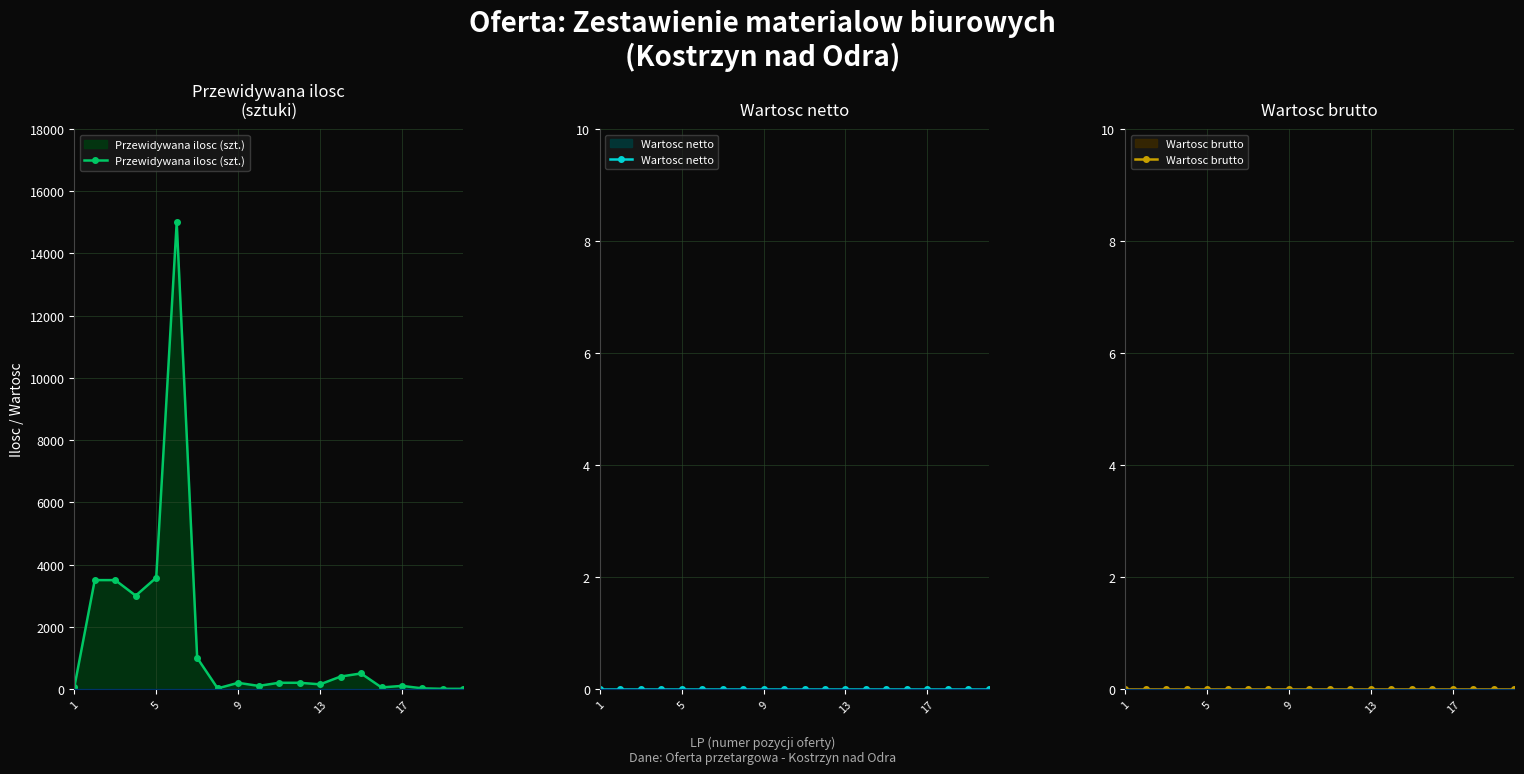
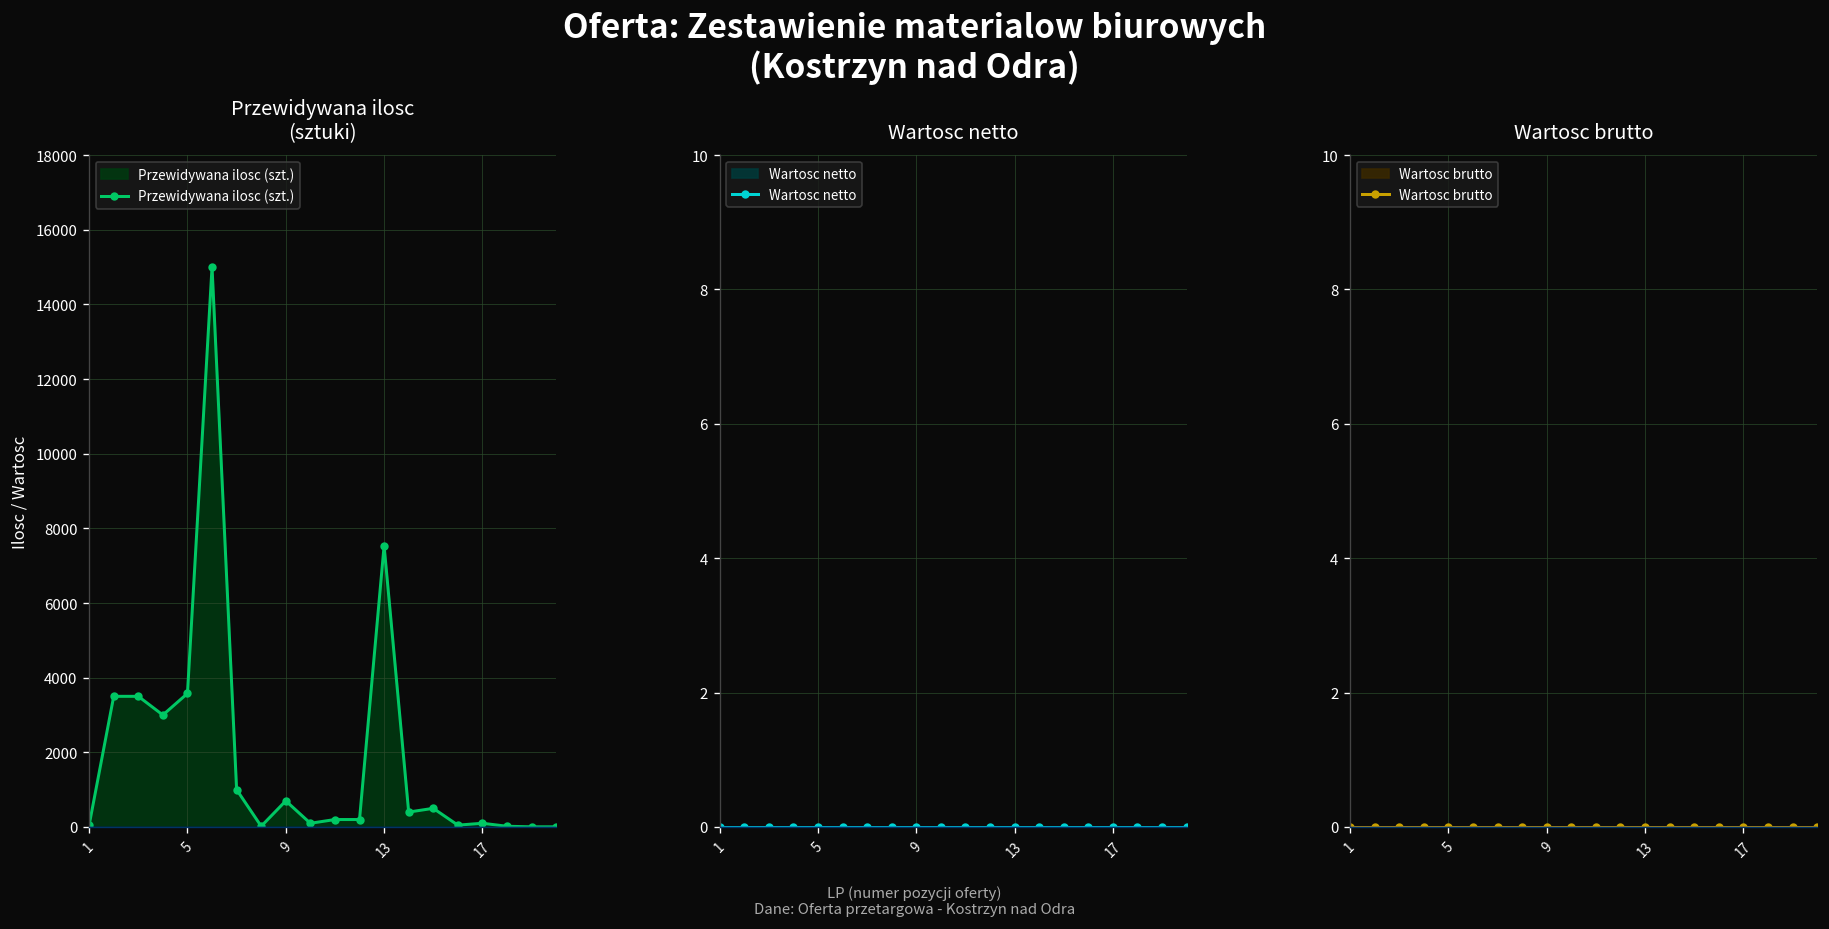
  {
    "Przewidywana ilosc (sztuki)": {
      "1": 100,
      "5": 3600,
-     "9": 200,
-     "13": 200,
+     "9": 700,
+     "13": 7500,
      "17": 100
    },
    "Wartosc netto": {
      "1": 0.0,
      "5": 0.0,
      "9": 0.0,
      "13": 0.0,
      "17": 0.0
    },
    "Wartosc brutto": {
      "1": 0.0,
      "5": 0.0,
      "9": 0.0,
      "13": 0.0,
      "17": 0.0
    }
  }
